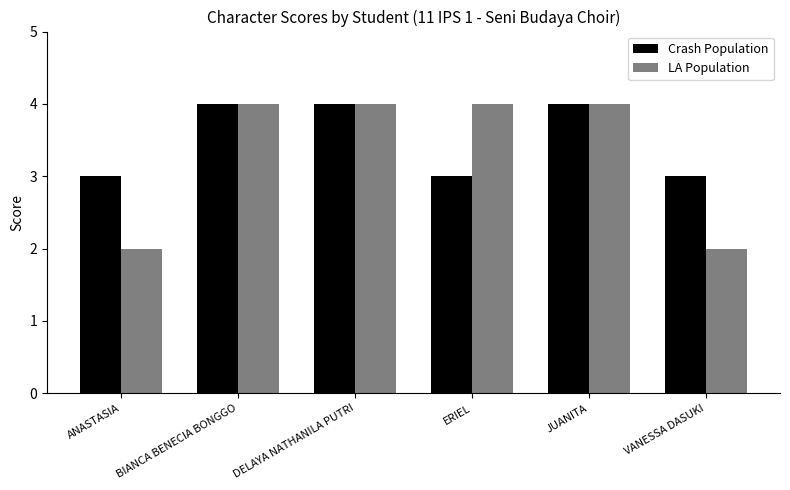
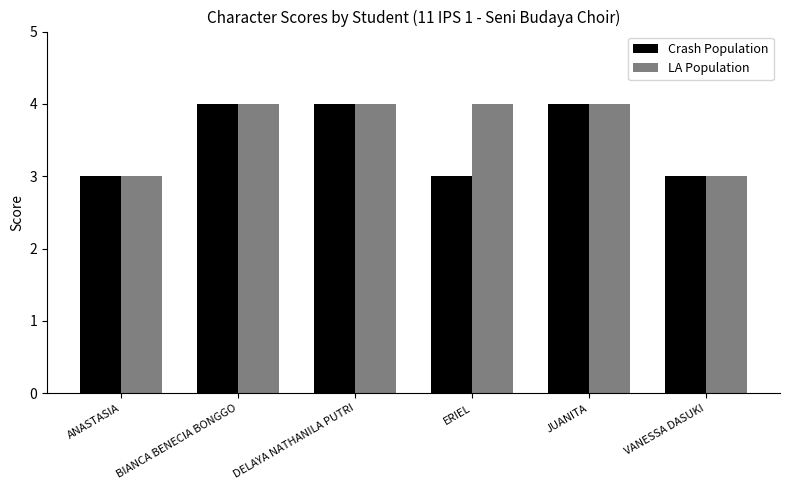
  {
    "Crash Population": {
      "ANASTASIA": 3,
      "BIANCA BENECIA BONGGO": 4,
      "DELAYA NATHANILA PUTRI": 4,
      "ERIEL": 3,
      "JUANITA": 4,
      "VANESSA DASUKI": 3
    },
    "LA Population": {
-     "ANASTASIA": 2,
+     "ANASTASIA": 3,
      "BIANCA BENECIA BONGGO": 4,
      "DELAYA NATHANILA PUTRI": 4,
      "ERIEL": 4,
      "JUANITA": 4,
-     "VANESSA DASUKI": 2
+     "VANESSA DASUKI": 3
    }
  }
